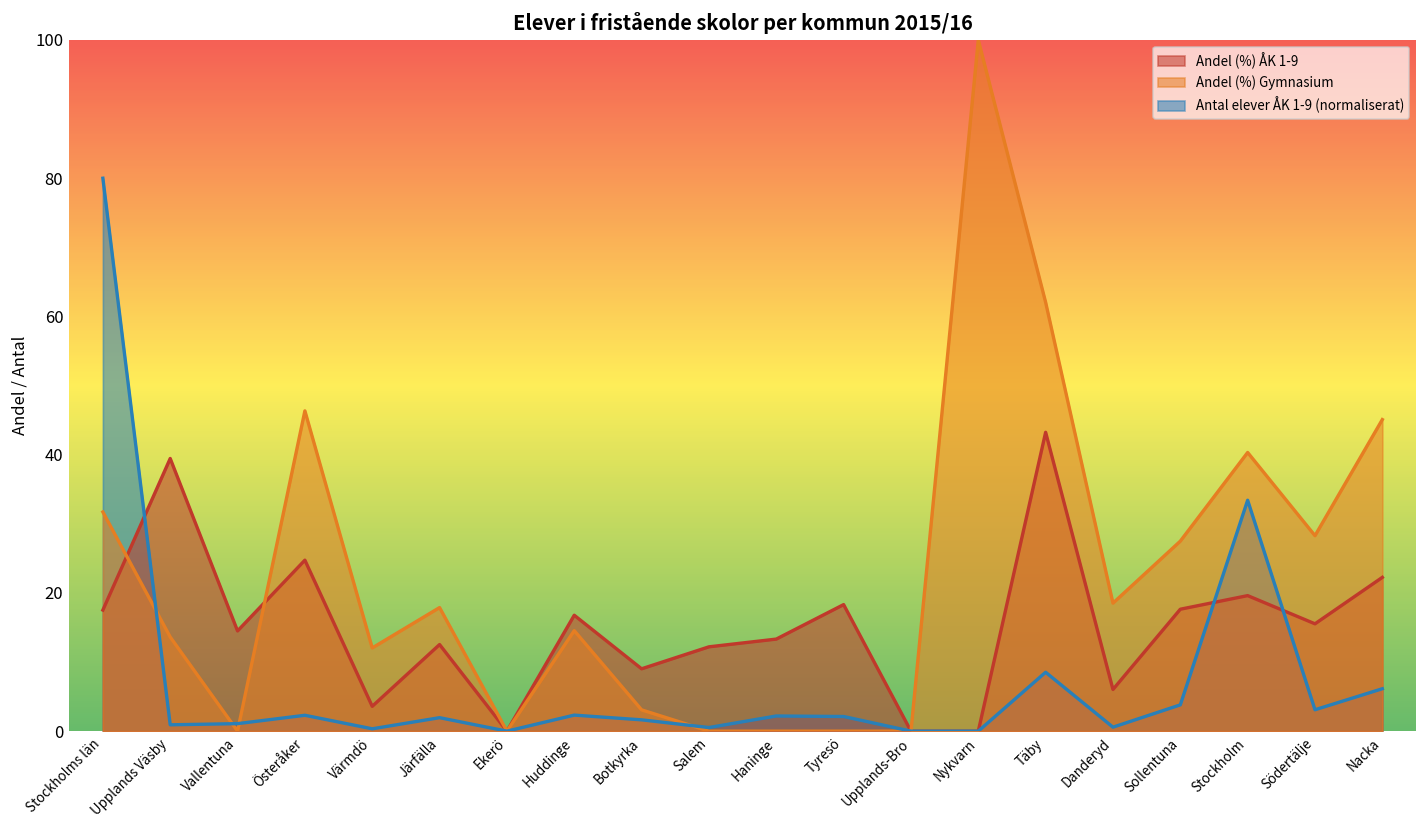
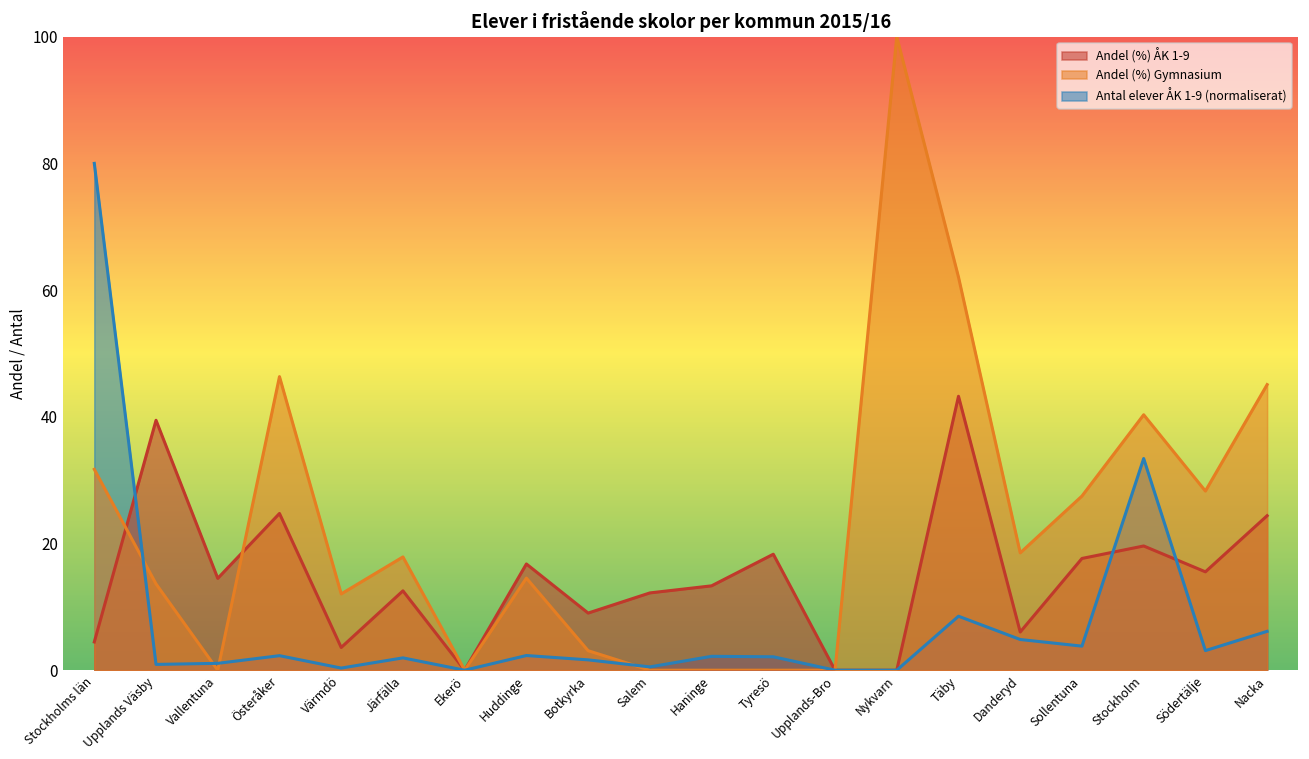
  {
    "Andel (%) ÅK 1-9": {
-     "Stockholms län": 18,
+     "Stockholms län": 4,
      "Upplands Väsby": 39,
      "Vallentuna": 15,
      "Österåker": 25,
      "Värmdö": 4,
      "Järfälla": 13,
      "Huddinge": 17,
      "Botkyrka": 9,
      "Salem": 12,
      "Haninge": 13,
      "Tyresö": 18,
      "Täby": 43,
      "Danderyd": 6,
      "Sollentuna": 18,
      "Stockholm": 20,
      "Södertälje": 16,
-     "Nacka": 22
+     "Nacka": 24
    },
    "Andel (%) Gymnasium": {
      "Stockholms län": 32,
      "Upplands Väsby": 14,
      "Vallentuna": 0,
      "Österåker": 46,
      "Värmdö": 12,
      "Järfälla": 18,
      "Huddinge": 15,
      "Botkyrka": 3,
      "Salem": 0,
      "Haninge": 0,
      "Tyresö": 0,
      "Nykvarn": 100,
      "Täby": 62,
      "Danderyd": 19,
      "Sollentuna": 27,
      "Stockholm": 40,
      "Södertälje": 28,
      "Nacka": 45
    },
    "Antal elever ÅK 1-9 (normaliserat)": {
      "Stockholms län": 80,
      "Upplands Väsby": 1,
      "Vallentuna": 1,
      "Österåker": 2,
      "Värmdö": 0,
      "Järfälla": 2,
      "Huddinge": 2,
      "Botkyrka": 2,
      "Salem": 1,
      "Haninge": 2,
      "Tyresö": 2,
      "Täby": 9,
-     "Danderyd": 1,
+     "Danderyd": 5,
      "Sollentuna": 4,
      "Stockholm": 33,
      "Södertälje": 3,
      "Nacka": 6
    }
  }
